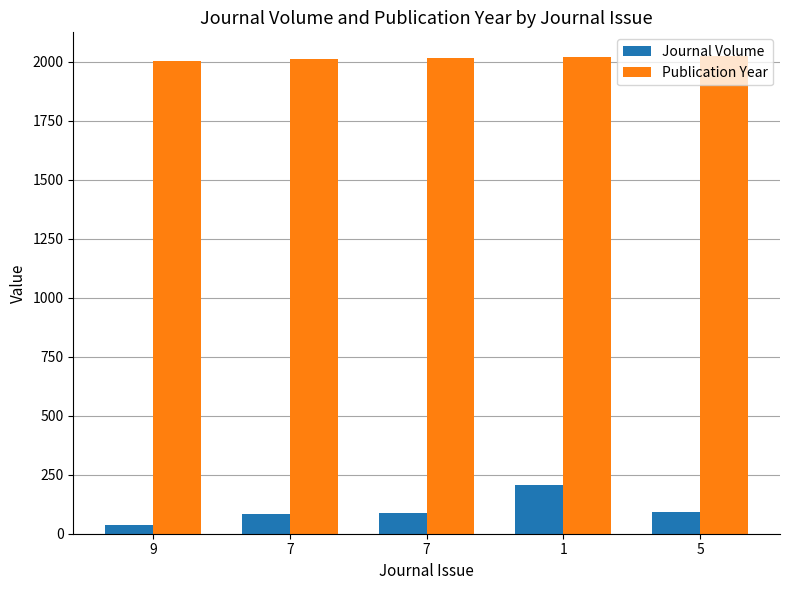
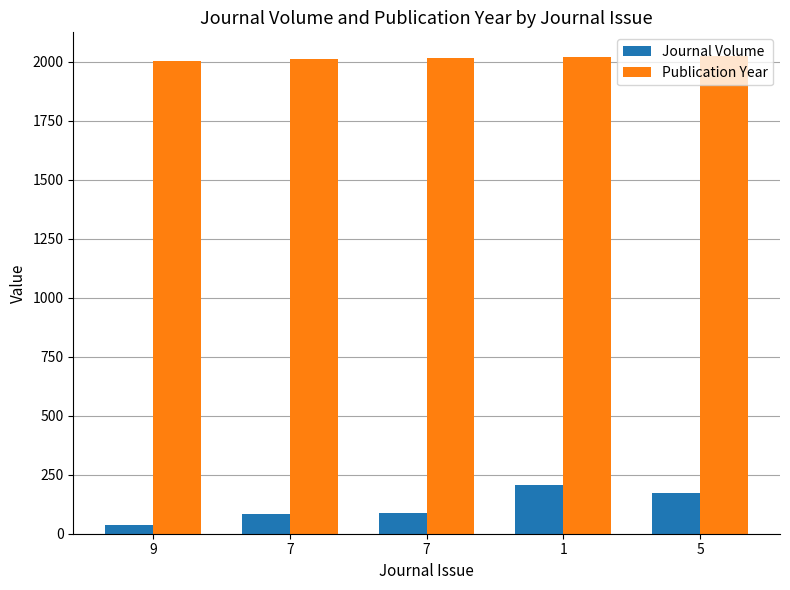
  {
    "Journal Volume": {
      "9": 40,
      "1": 210,
-     "5": 90
+     "5": 170
    },
    "Publication Year": {
      "9": 2000,
      "1": 2020
    }
  }
